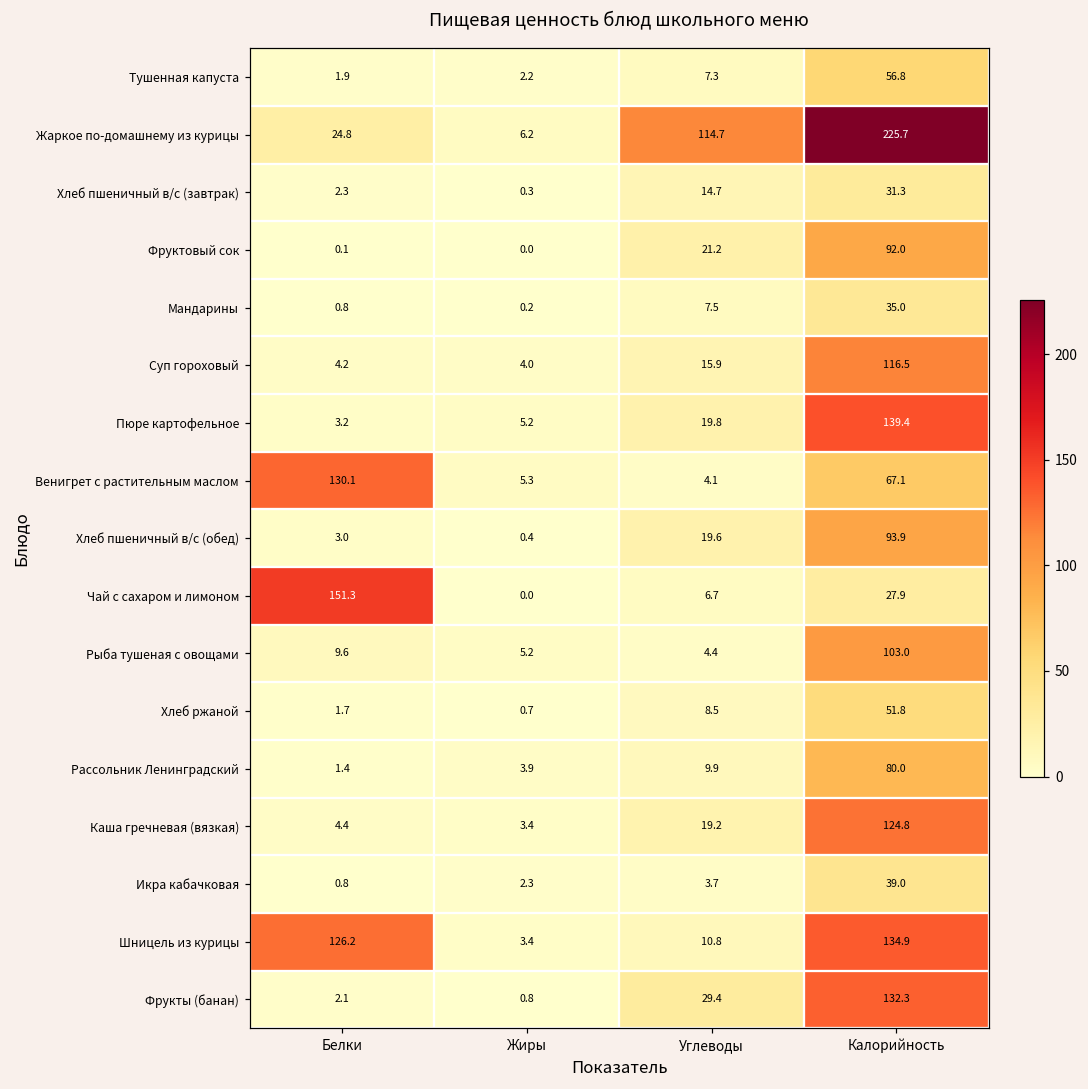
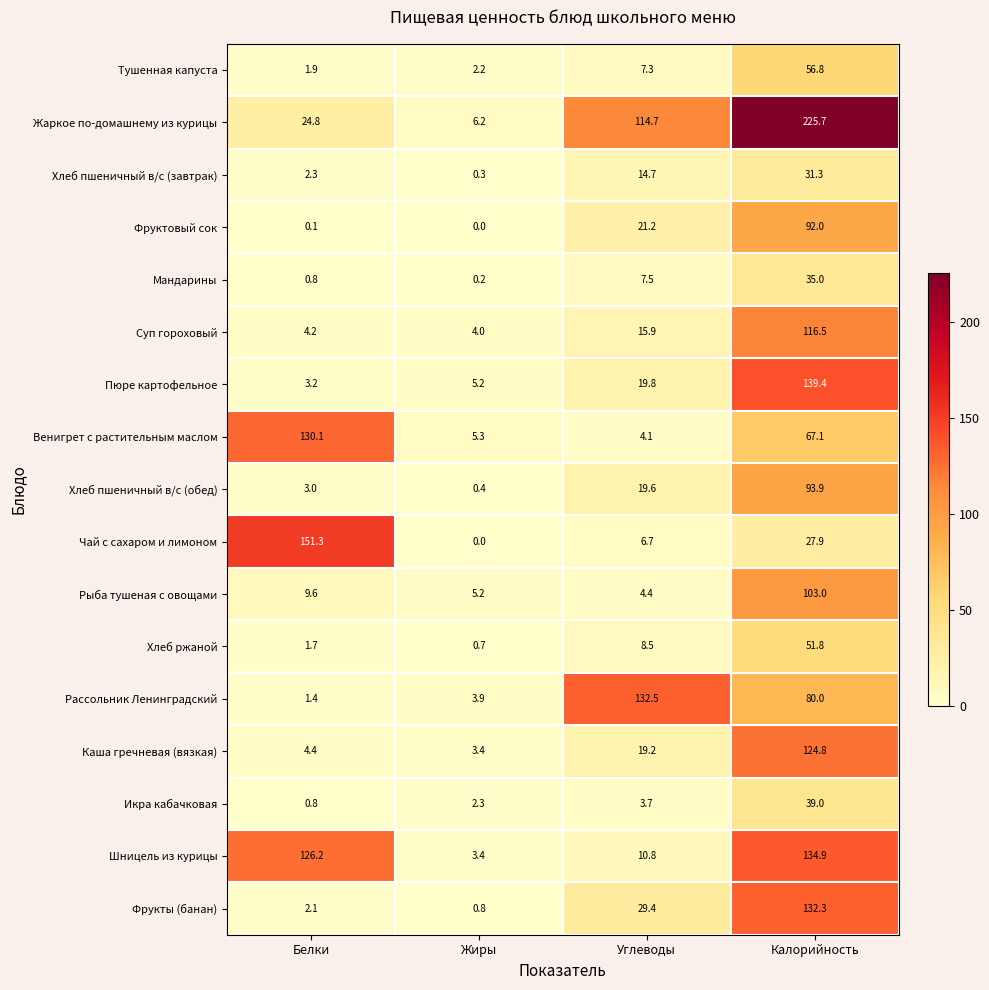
  {
    "Тушенная капуста": {
      "Белки": 1.9,
      "Жиры": 2.2,
      "Углеводы": 7.3,
      "Калорийность": 56.8
    },
    "Жаркое по-домашнему из курицы": {
      "Белки": 24.8,
      "Жиры": 6.2,
      "Углеводы": 114.7,
      "Калорийность": 225.7
    },
    "Хлеб пшеничный в/с (завтрак)": {
      "Белки": 2.3,
      "Жиры": 0.3,
      "Углеводы": 14.7,
      "Калорийность": 31.3
    },
    "Фруктовый сок": {
      "Белки": 0.1,
      "Жиры": 0.0,
      "Углеводы": 21.2,
      "Калорийность": 92.0
    },
    "Мандарины": {
      "Белки": 0.8,
      "Жиры": 0.2,
      "Углеводы": 7.5,
      "Калорийность": 35.0
    },
    "Суп гороховый": {
      "Белки": 4.2,
      "Жиры": 4.0,
      "Углеводы": 15.9,
      "Калорийность": 116.5
    },
    "Пюре картофельное": {
      "Белки": 3.2,
      "Жиры": 5.2,
      "Углеводы": 19.8,
      "Калорийность": 139.4
    },
    "Венигрет с растительным маслом": {
      "Белки": 130.1,
      "Жиры": 5.3,
      "Углеводы": 4.1,
      "Калорийность": 67.1
    },
    "Хлеб пшеничный в/с (обед)": {
      "Белки": 3.0,
      "Жиры": 0.4,
      "Углеводы": 19.6,
      "Калорийность": 93.9
    },
    "Чай с сахаром и лимоном": {
      "Белки": 151.3,
      "Жиры": 0.0,
      "Углеводы": 6.7,
      "Калорийность": 27.9
    },
    "Рыба тушеная с овощами": {
      "Белки": 9.6,
      "Жиры": 5.2,
      "Углеводы": 4.4,
      "Калорийность": 103.0
    },
    "Хлеб ржаной": {
      "Белки": 1.7,
      "Жиры": 0.7,
      "Углеводы": 8.5,
      "Калорийность": 51.8
    },
    "Рассольник Ленинградский": {
      "Белки": 1.4,
      "Жиры": 3.9,
-     "Углеводы": 9.9,
+     "Углеводы": 132.5,
      "Калорийность": 80.0
    },
    "Каша гречневая (вязкая)": {
      "Белки": 4.4,
      "Жиры": 3.4,
      "Углеводы": 19.2,
      "Калорийность": 124.8
    },
    "Икра кабачковая": {
      "Белки": 0.8,
      "Жиры": 2.3,
      "Углеводы": 3.7,
      "Калорийность": 39.0
    },
    "Шницель из курицы": {
      "Белки": 126.2,
      "Жиры": 3.4,
      "Углеводы": 10.8,
      "Калорийность": 134.9
    },
    "Фрукты (банан)": {
      "Белки": 2.1,
      "Жиры": 0.8,
      "Углеводы": 29.4,
      "Калорийность": 132.3
    }
  }
